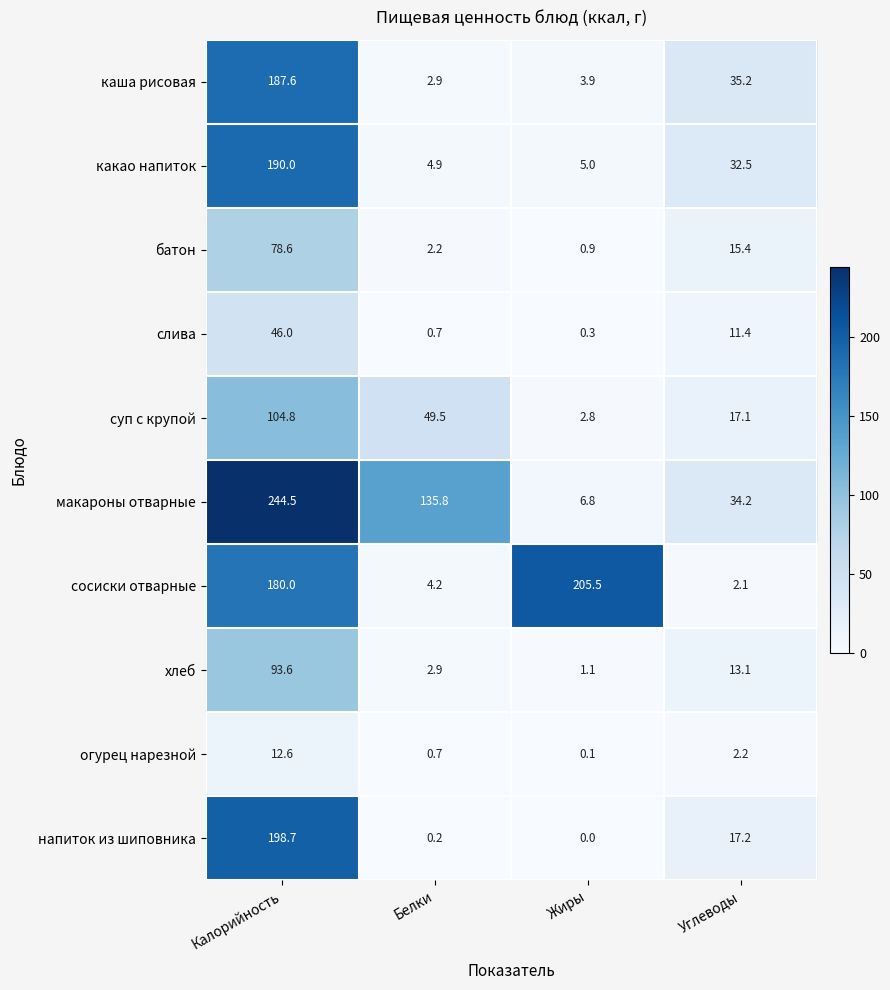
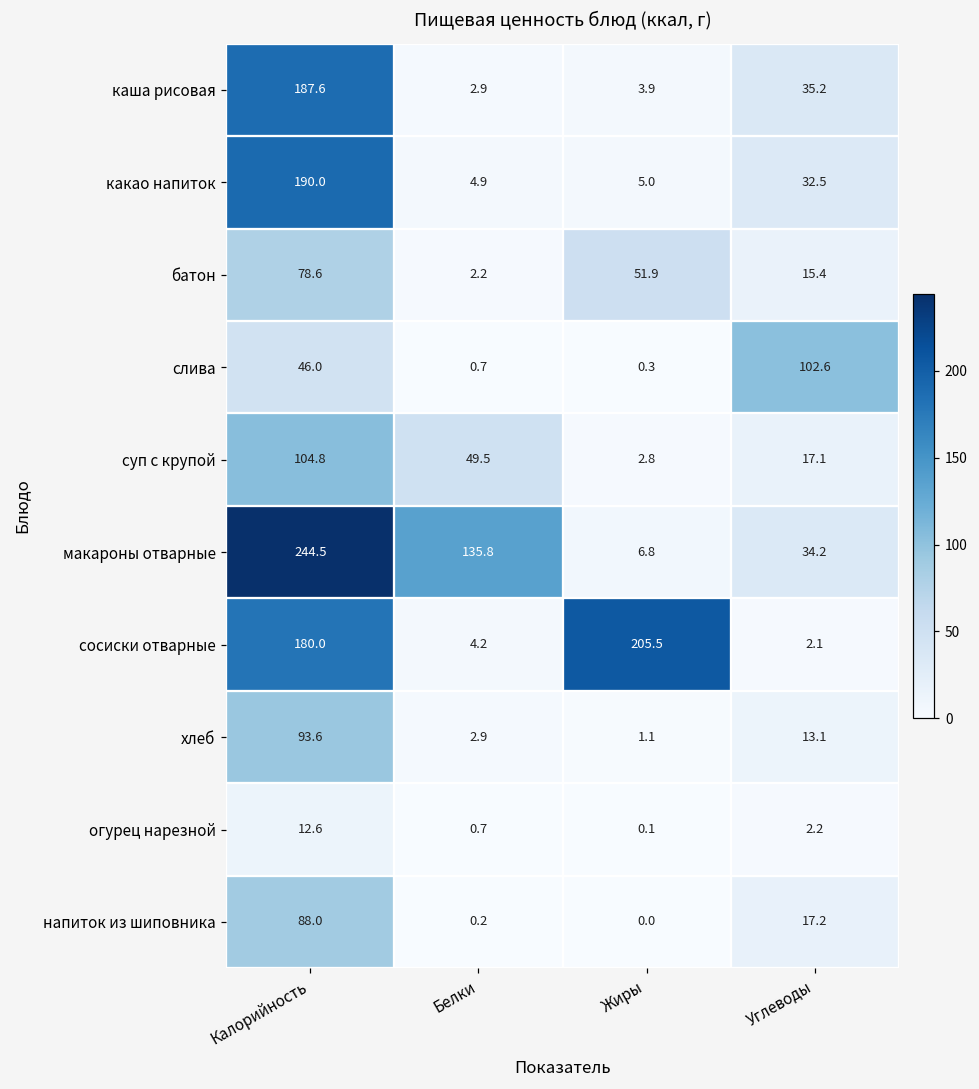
  {
    "каша рисовая": {
      "Калорийность": 187.6,
      "Белки": 2.9,
      "Жиры": 3.9,
      "Углеводы": 35.2
    },
    "какао напиток": {
      "Калорийность": 190.0,
      "Белки": 4.9,
      "Жиры": 5.0,
      "Углеводы": 32.5
    },
    "батон": {
      "Калорийность": 78.6,
      "Белки": 2.2,
-     "Жиры": 0.9,
+     "Жиры": 51.9,
      "Углеводы": 15.4
    },
    "слива": {
      "Калорийность": 46.0,
      "Белки": 0.7,
      "Жиры": 0.3,
-     "Углеводы": 11.4
+     "Углеводы": 102.6
    },
    "суп с крупой": {
      "Калорийность": 104.8,
      "Белки": 49.5,
      "Жиры": 2.8,
      "Углеводы": 17.1
    },
    "макароны отварные": {
      "Калорийность": 244.5,
      "Белки": 135.8,
      "Жиры": 6.8,
      "Углеводы": 34.2
    },
    "сосиски отварные": {
      "Калорийность": 180.0,
      "Белки": 4.2,
      "Жиры": 205.5,
      "Углеводы": 2.1
    },
    "хлеб": {
      "Калорийность": 93.6,
      "Белки": 2.9,
      "Жиры": 1.1,
      "Углеводы": 13.1
    },
    "огурец нарезной": {
      "Калорийность": 12.6,
      "Белки": 0.7,
      "Жиры": 0.1,
      "Углеводы": 2.2
    },
    "напиток из шиповника": {
-     "Калорийность": 198.7,
+     "Калорийность": 88.0,
      "Белки": 0.2,
      "Жиры": 0.0,
      "Углеводы": 17.2
    }
  }
